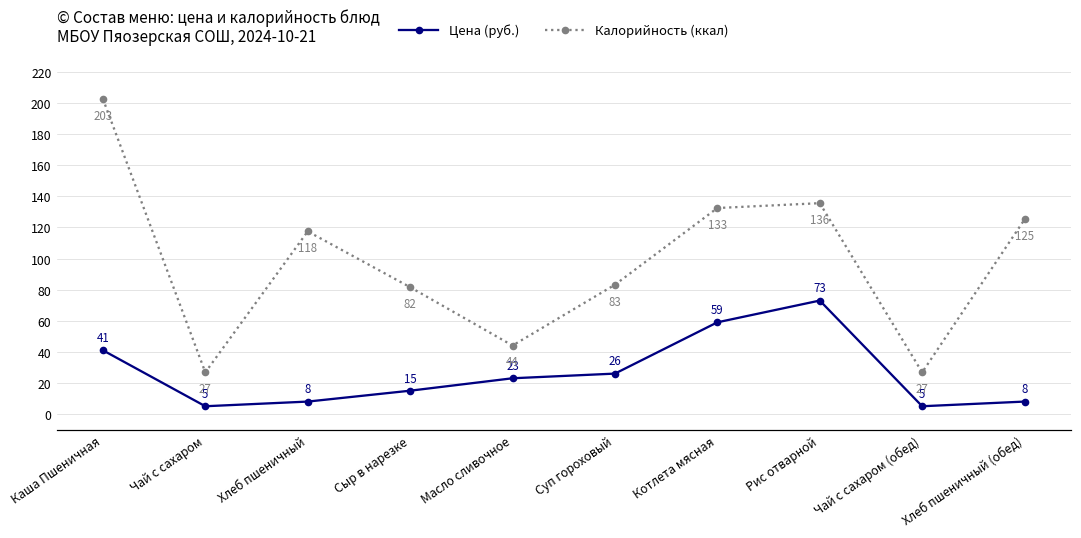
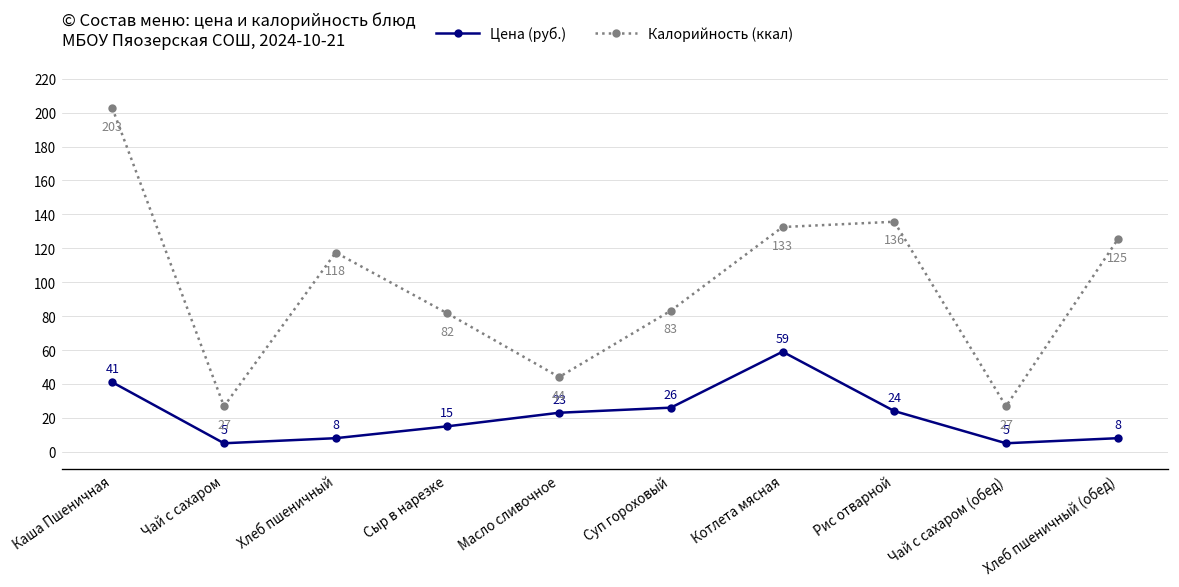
  {
    "Цена (руб.)": {
      "Каша Пшеничная": 41,
      "Хлеб пшеничный": 8,
      "Сыр в нарезке": 15,
      "Суп гороховый": 26,
      "Котлета мясная": 59,
-     "Рис отварной": 73,
+     "Рис отварной": 24,
      "Хлеб пшеничный (обед)": 8
    },
    "Калорийность (ккал)": {
      "Каша Пшеничная": 203,
      "Хлеб пшеничный": 118,
      "Сыр в нарезке": 82,
      "Суп гороховый": 83,
      "Котлета мясная": 133,
      "Рис отварной": 136,
      "Хлеб пшеничный (обед)": 125
    }
  }
